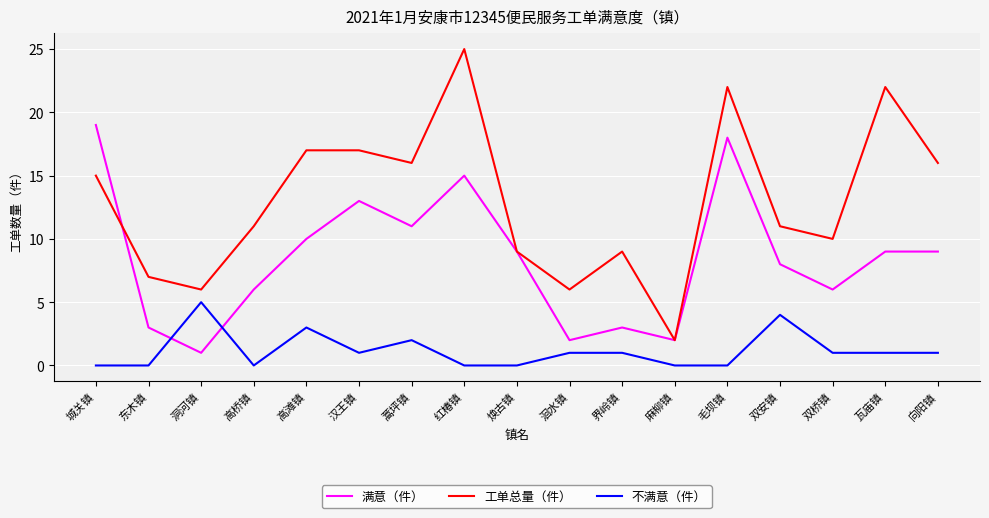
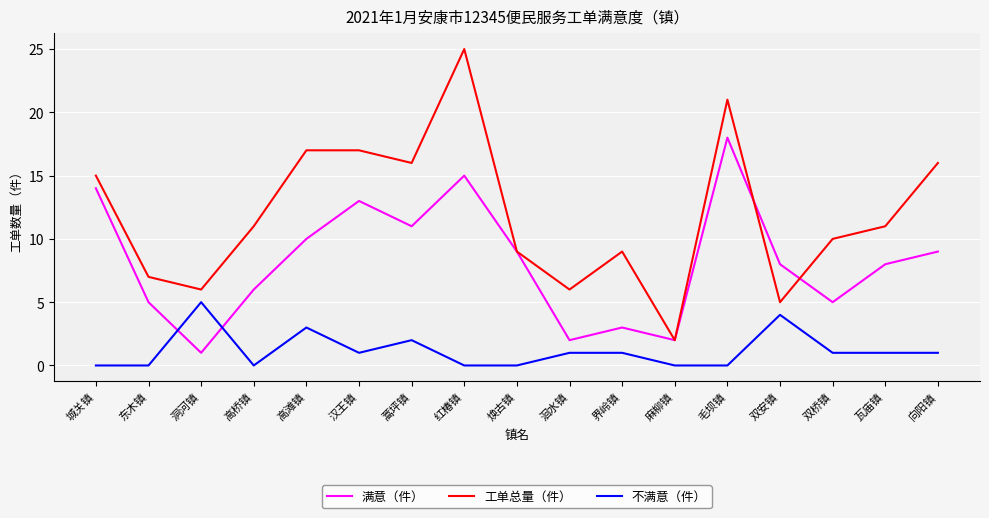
  {
    "满意（件）": {
-     "城关镇": 19,
-     "东木镇": 3,
+     "城关镇": 14,
+     "东木镇": 5,
      "洞河镇": 1,
      "高桥镇": 6,
      "高滩镇": 10,
      "汉王镇": 13,
      "蒿坪镇": 11,
      "红椿镇": 15,
      "洄水镇": 2,
      "界岭镇": 3,
      "毛坝镇": 18,
      "双安镇": 8,
-     "双桥镇": 6,
-     "瓦庙镇": 9,
+     "双桥镇": 5,
+     "瓦庙镇": 8,
      "向阳镇": 9
    },
    "工单总量（件）": {
      "城关镇": 15,
      "东木镇": 7,
      "洞河镇": 6,
      "高桥镇": 11,
      "高滩镇": 17,
      "汉王镇": 17,
      "蒿坪镇": 16,
      "红椿镇": 25,
      "洄水镇": 6,
      "界岭镇": 9,
-     "毛坝镇": 22,
-     "双安镇": 11,
+     "毛坝镇": 21,
+     "双安镇": 5,
      "双桥镇": 10,
-     "瓦庙镇": 22,
+     "瓦庙镇": 11,
      "向阳镇": 16
    },
    "不满意（件）": {
      "城关镇": 0,
      "东木镇": 0,
      "洞河镇": 5,
      "高桥镇": 0,
      "高滩镇": 3,
      "汉王镇": 1,
      "蒿坪镇": 2,
      "红椿镇": 0,
      "焕古镇": 0,
      "洄水镇": 1,
      "界岭镇": 1,
      "麻柳镇": 0,
      "毛坝镇": 0,
      "双安镇": 4,
      "双桥镇": 1,
      "瓦庙镇": 1,
      "向阳镇": 1
    }
  }
